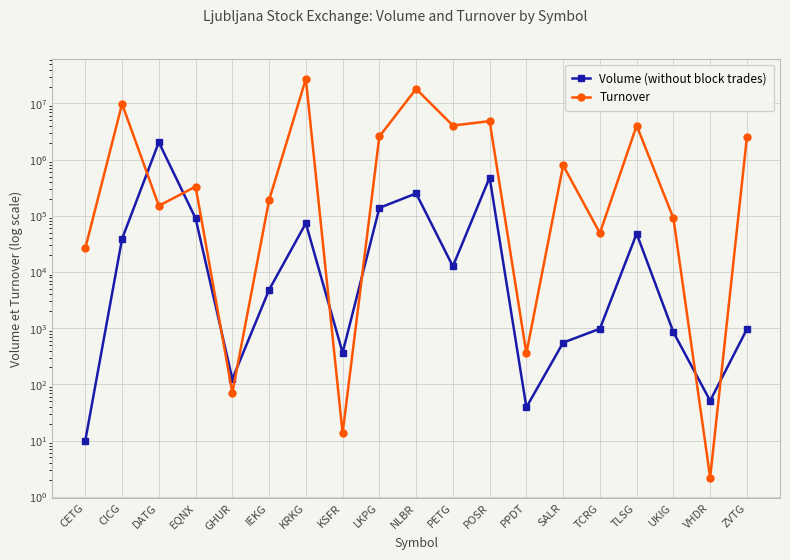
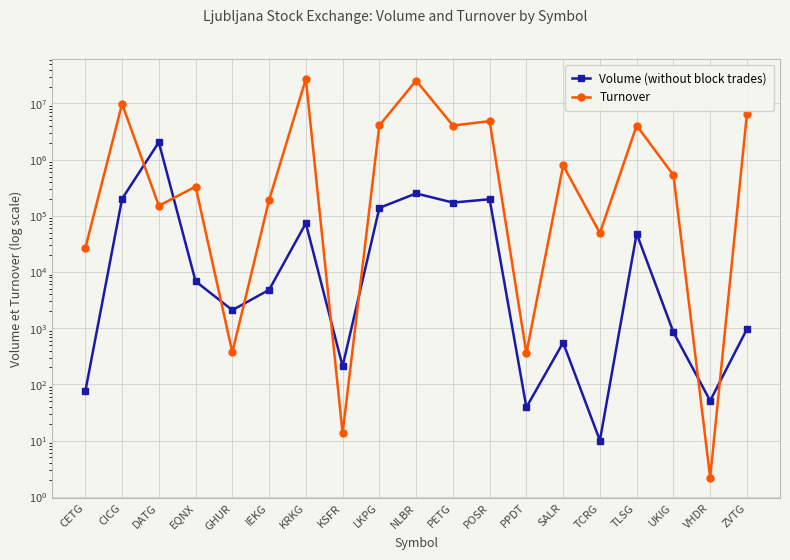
  {
    "Volume (without block trades)": {
-     "CETG": 10,
-     "CICG": 40000,
+     "CETG": 80,
+     "CICG": 200000,
      "DATG": 2000000,
-     "EQNX": 90000,
-     "GHUR": 120,
+     "EQNX": 7000,
+     "GHUR": 2100,
      "IEKG": 5000,
      "KRKG": 70000,
-     "KSFR": 400,
+     "KSFR": 210,
      "LKPG": 140000,
      "NLBR": 300000,
-     "PETG": 13000,
-     "POSR": 500000,
+     "PETG": 170000,
+     "POSR": 200000,
      "PPDT": 40,
      "SALR": 600,
-     "TCRG": 1000,
+     "TCRG": 10,
      "TLSG": 50000,
      "UKIG": 800,
      "VHDR": 50,
      "ZVTG": 1000
    },
    "Turnover": {
      "CETG": 30000,
      "CICG": 10000000,
      "DATG": 150000,
      "EQNX": 300000,
-     "GHUR": 70,
+     "GHUR": 400,
      "IEKG": 190000,
      "KRKG": 30000000,
      "KSFR": 13,
-     "LKPG": 3000000,
-     "NLBR": 18000000,
+     "LKPG": 4000000,
+     "NLBR": 30000000,
      "PETG": 4000000,
      "POSR": 5000000,
      "PPDT": 400,
      "SALR": 800000,
      "TCRG": 50000,
      "TLSG": 4000000,
-     "UKIG": 90000,
+     "UKIG": 500000,
      "VHDR": 2,
-     "ZVTG": 3000000
+     "ZVTG": 6000000
    }
  }
